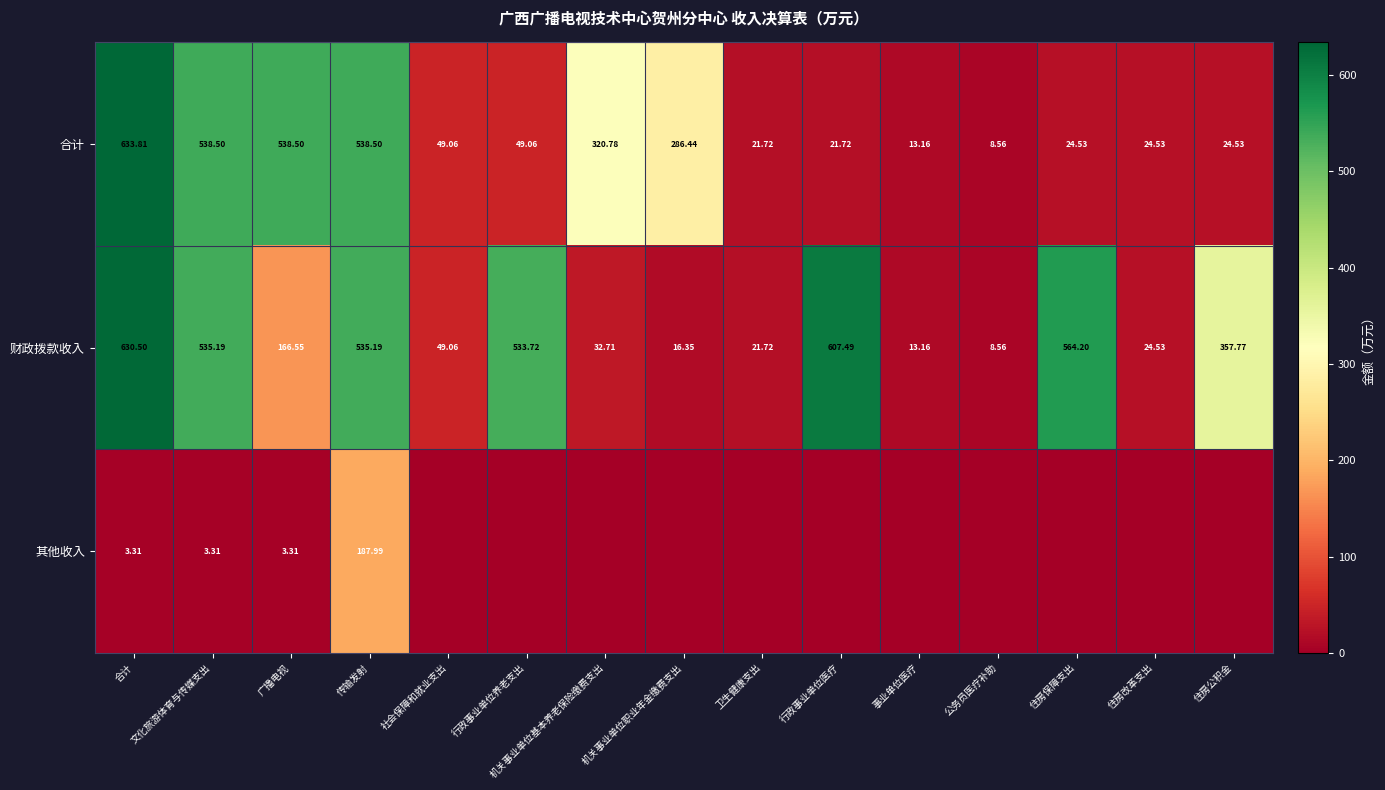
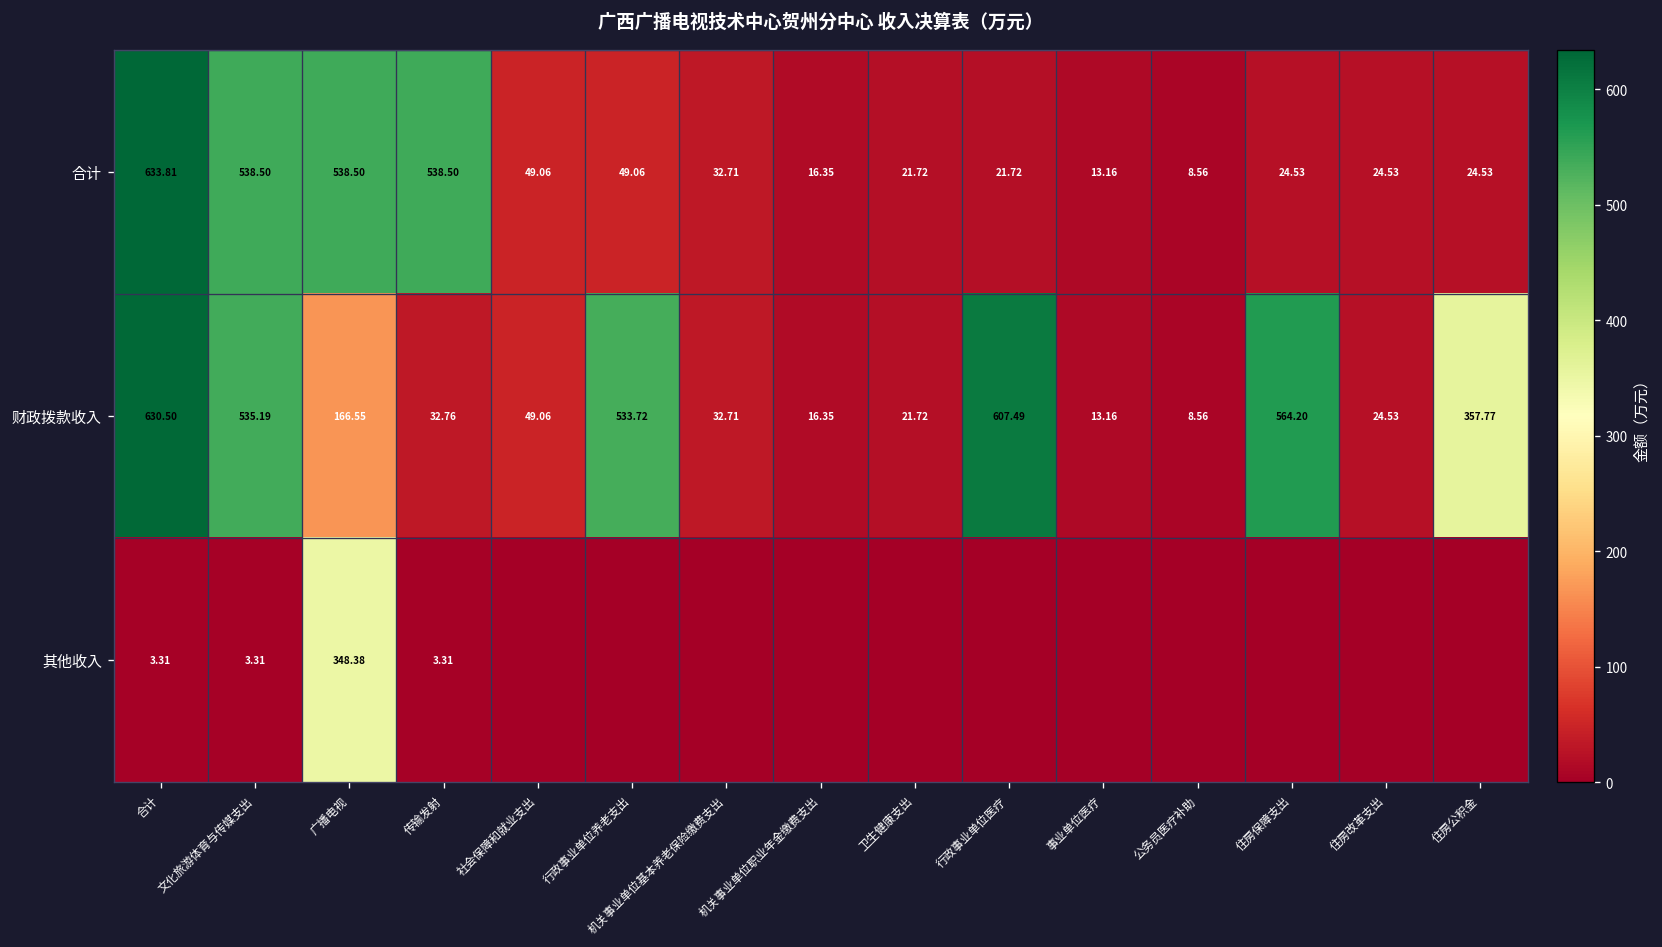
  {
    "合计": {
      "合计": 633.81,
      "文化旅游体育与传媒支出": 538.50,
      "广播电视": 538.50,
      "传输发射": 538.50,
      "社会保障和就业支出": 49.06,
      "行政事业单位养老支出": 49.06,
-     "机关事业单位基本养老保险缴费支出": 320.78,
-     "机关事业单位职业年金缴费支出": 286.44,
+     "机关事业单位基本养老保险缴费支出": 32.71,
+     "机关事业单位职业年金缴费支出": 16.35,
      "卫生健康支出": 21.72,
      "行政事业单位医疗": 21.72,
      "事业单位医疗": 13.16,
      "公务员医疗补助": 8.56,
      "住房保障支出": 24.53,
      "住房改革支出": 24.53,
      "住房公积金": 24.53
    },
    "财政拨款收入": {
      "合计": 630.50,
      "文化旅游体育与传媒支出": 535.19,
      "广播电视": 166.55,
-     "传输发射": 535.19,
+     "传输发射": 32.76,
      "社会保障和就业支出": 49.06,
      "行政事业单位养老支出": 533.72,
      "机关事业单位基本养老保险缴费支出": 32.71,
      "机关事业单位职业年金缴费支出": 16.35,
      "卫生健康支出": 21.72,
      "行政事业单位医疗": 607.49,
      "事业单位医疗": 13.16,
      "公务员医疗补助": 8.56,
      "住房保障支出": 564.20,
      "住房改革支出": 24.53,
      "住房公积金": 357.77
    },
    "其他收入": {
      "合计": 3.31,
      "文化旅游体育与传媒支出": 3.31,
-     "广播电视": 3.31,
-     "传输发射": 187.99
+     "广播电视": 348.38,
+     "传输发射": 3.31
    }
  }
